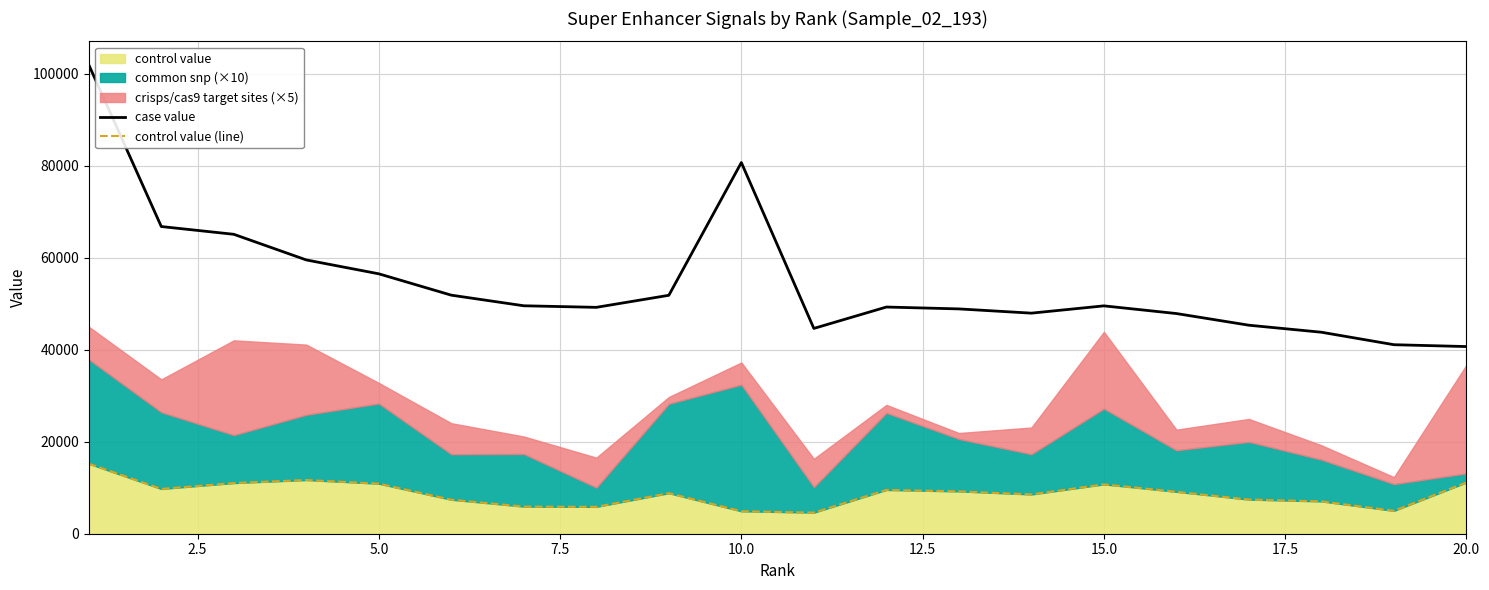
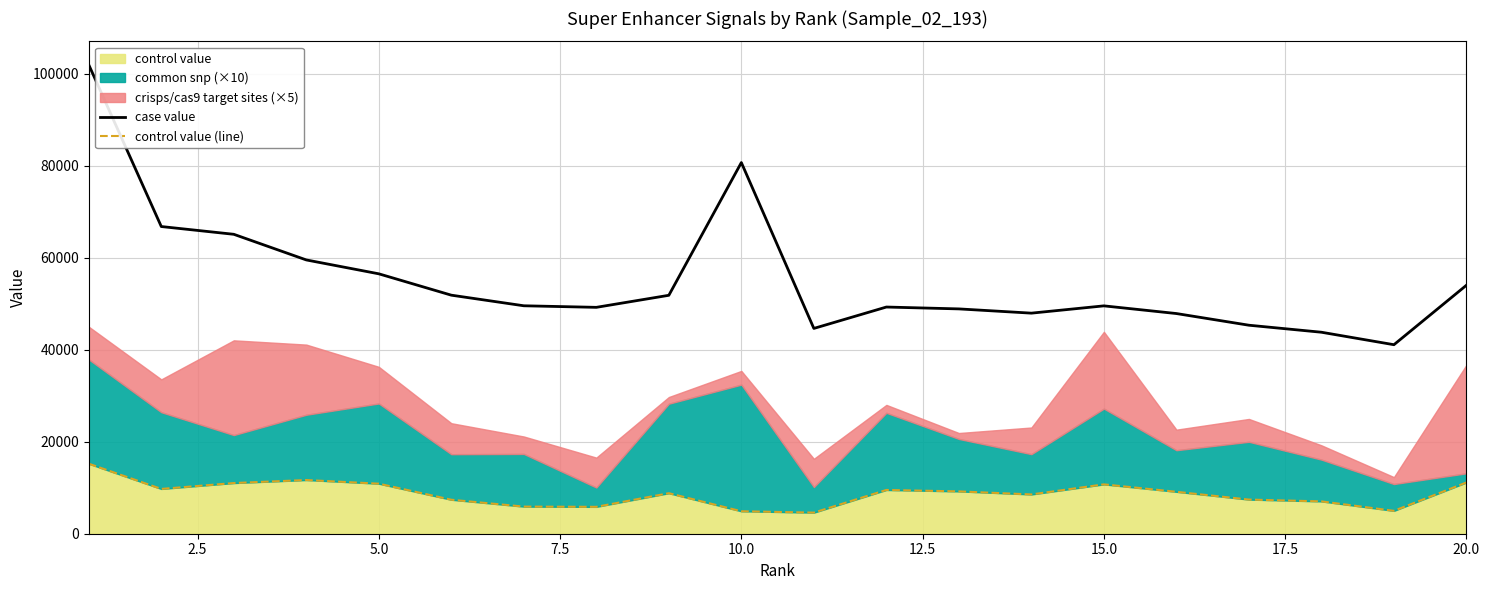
  {
    "case value": {
      "5.0": 57000,
      "10.0": 81000,
      "15.0": 50000,
-     "20.0": 41000
+     "20.0": 54000
    },
    "control value": {
      "5.0": 11000,
      "10.0": 5000,
      "15.0": 11000,
      "20.0": 11000
    },
    "common snp (×10)": {
      "5.0": 17000,
      "10.0": 28000,
      "15.0": 16000,
      "20.0": 2000
    },
    "crisps/cas9 target sites (×5)": {
-     "5.0": 4000,
-     "10.0": 5000,
+     "5.0": 8000,
+     "10.0": 3000,
      "15.0": 17000,
      "20.0": 24000
    }
  }
